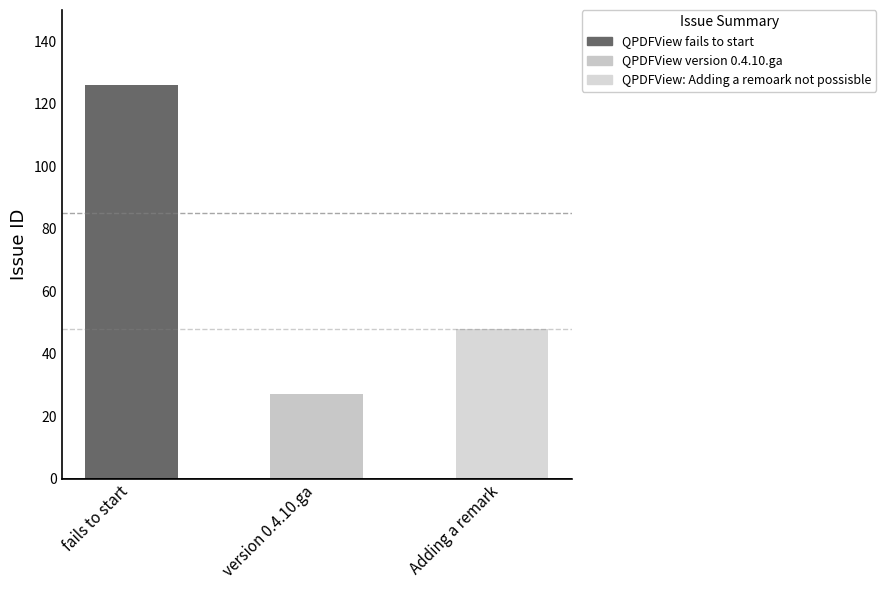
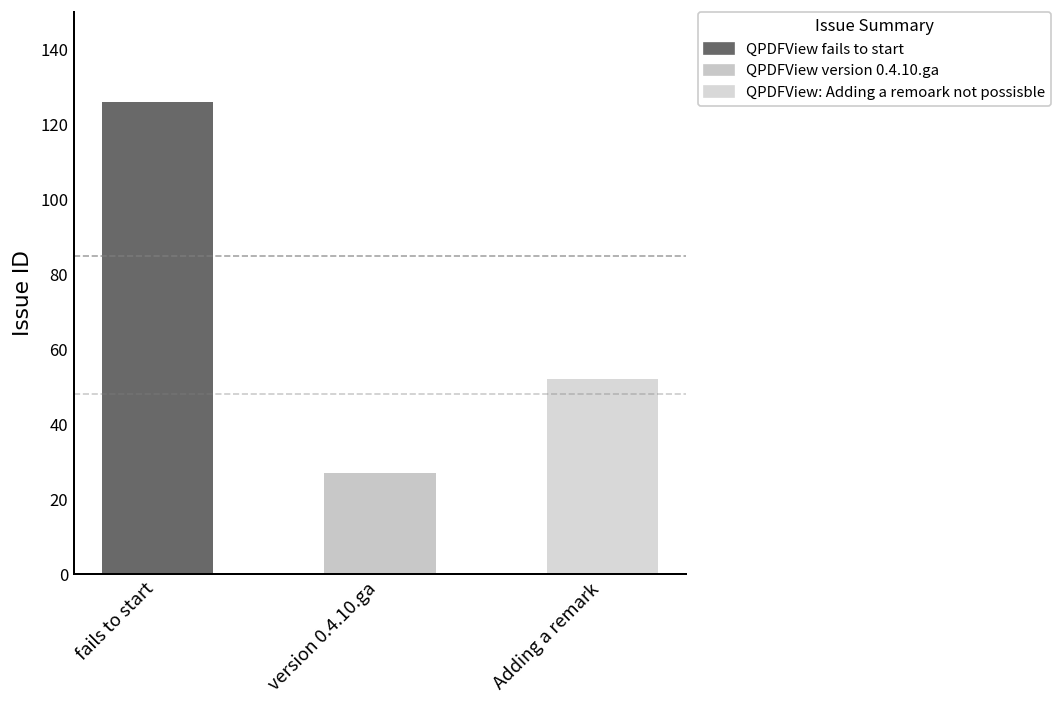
  {
    "fails to start": 126,
    "version 0.4.10.ga": 27,
-   "Adding a remark": 48
+   "Adding a remark": 52
  }
